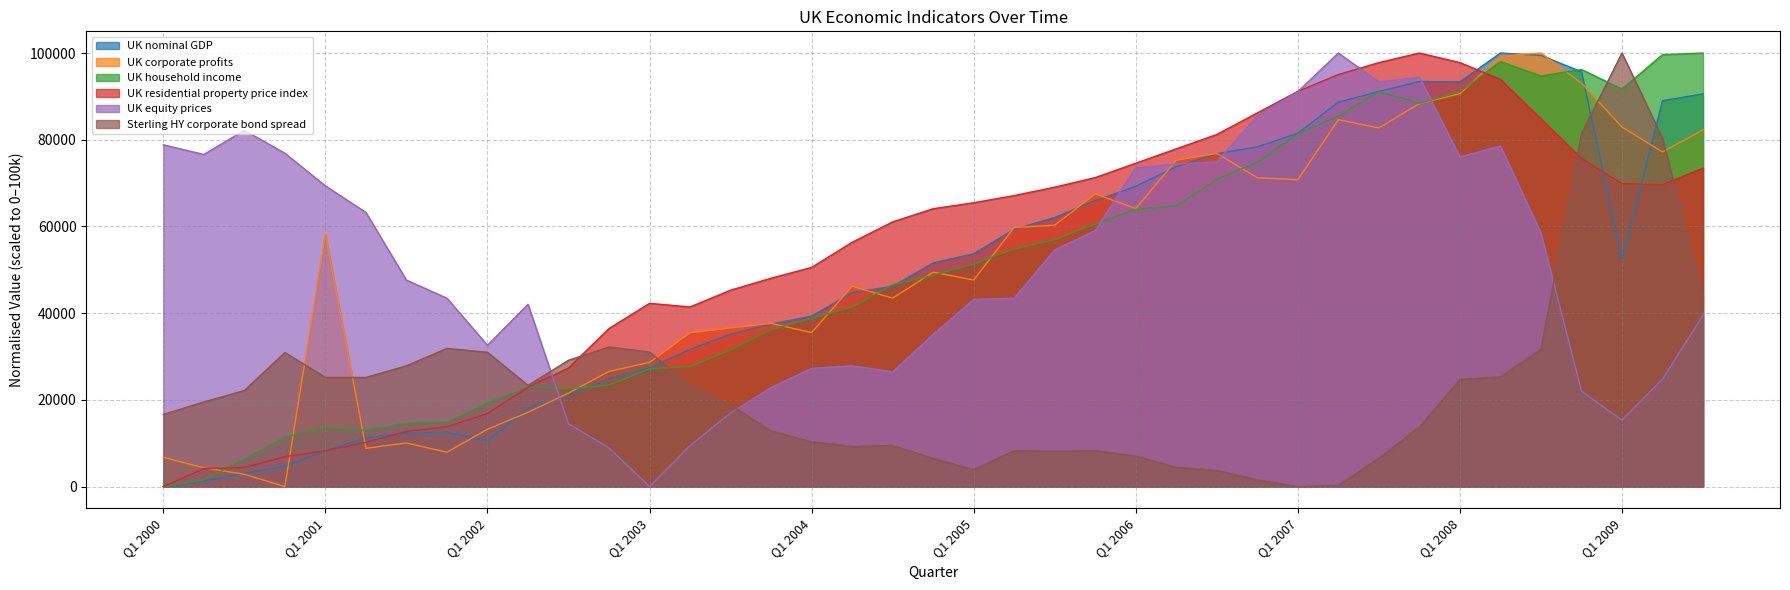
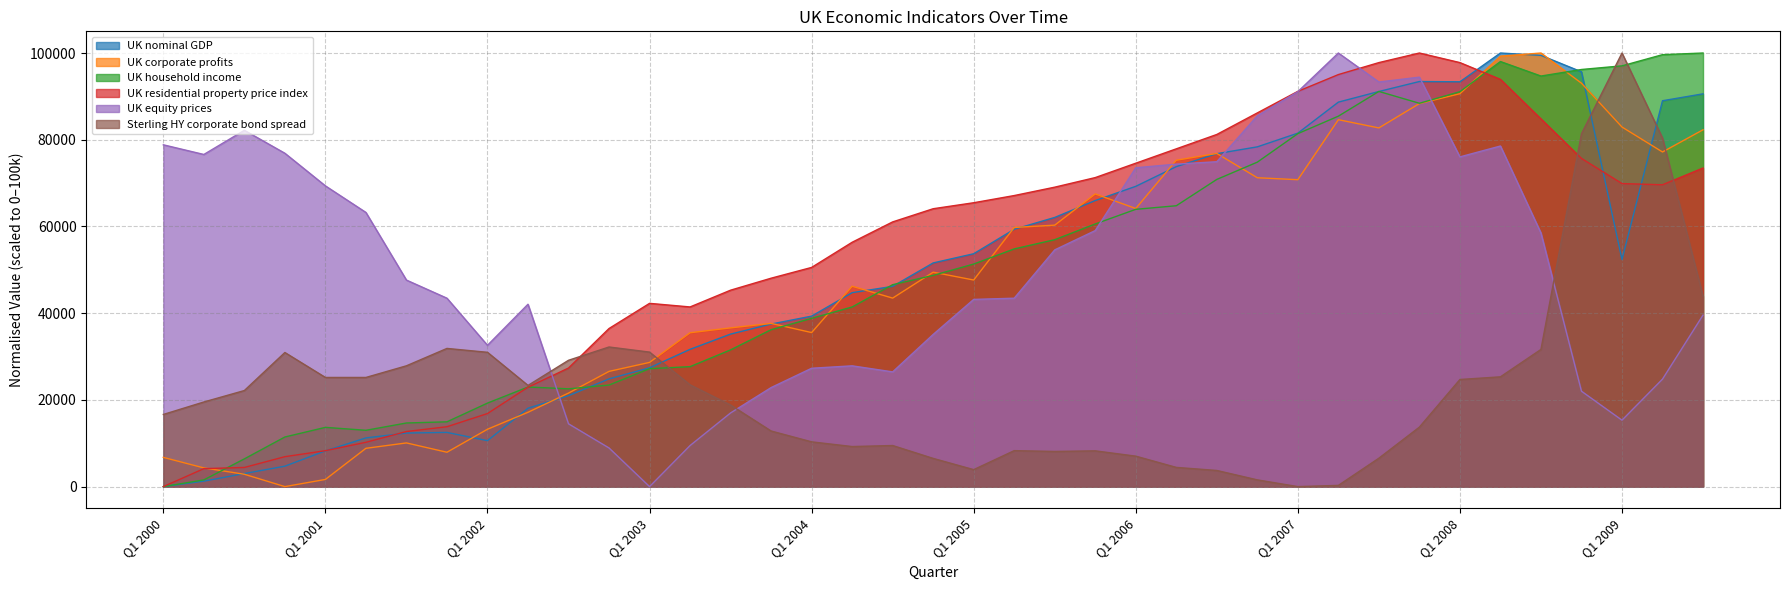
  {
    "UK nominal GDP": {
      "Q1 2002": 11000,
      "Q1 2005": 54000,
      "Q1 2006": 69000,
      "Q1 2008": 93000,
      "Q1 2009": 52000
    },
    "UK corporate profits": {
      "Q1 2000": 7000,
-     "Q1 2001": 58000,
+     "Q1 2001": 2000,
      "Q1 2002": 13000,
      "Q1 2003": 29000,
      "Q1 2004": 36000,
      "Q1 2005": 48000,
      "Q1 2007": 71000,
      "Q1 2009": 83000
    },
    "UK household income": {
      "Q1 2001": 14000,
      "Q1 2002": 19000,
      "Q1 2005": 51000,
-     "Q1 2009": 92000
+     "Q1 2009": 97000
    },
    "UK residential property price index": {
      "Q1 2002": 17000,
      "Q1 2003": 42000,
      "Q1 2004": 51000,
      "Q1 2005": 65000,
      "Q1 2006": 75000,
      "Q1 2008": 98000,
      "Q1 2009": 70000
    },
    "UK equity prices": {
      "Q1 2000": 79000,
      "Q1 2001": 69000,
      "Q1 2002": 33000,
      "Q1 2003": 0,
      "Q1 2004": 27000,
      "Q1 2005": 43000,
      "Q1 2006": 74000,
      "Q1 2008": 76000,
      "Q1 2009": 15000
    },
    "Sterling HY corporate bond spread": {
      "Q1 2000": 17000,
      "Q1 2001": 25000,
      "Q1 2002": 31000,
      "Q1 2003": 31000,
      "Q1 2004": 10000,
      "Q1 2005": 4000,
      "Q1 2006": 7000,
      "Q1 2007": 0,
      "Q1 2008": 25000,
      "Q1 2009": 100000
    }
  }
